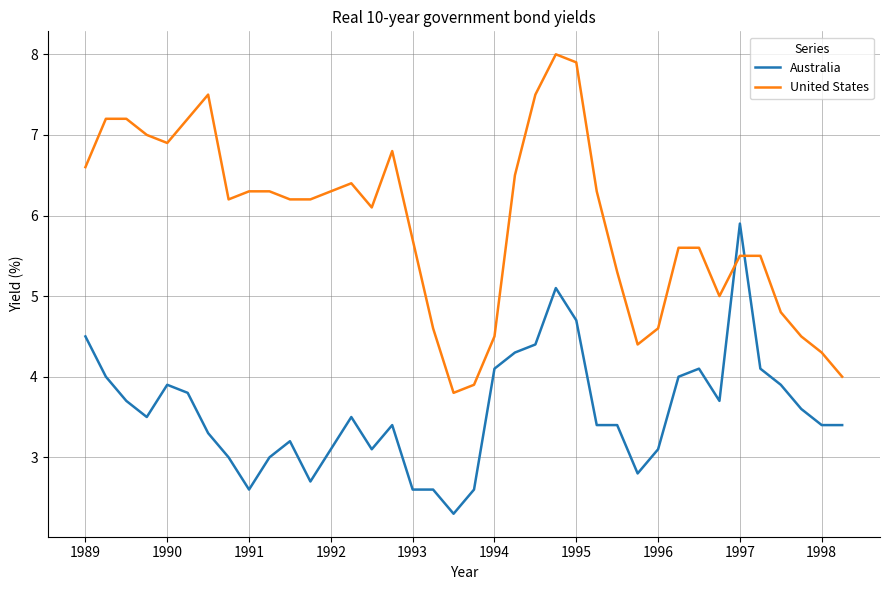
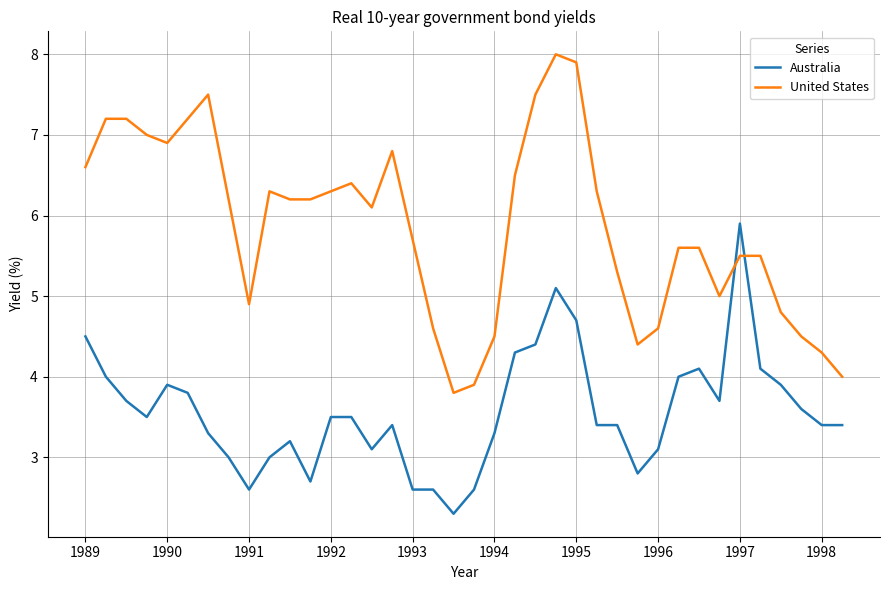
  {
    "Australia": {
      "1989": 4.5,
      "1990": 3.9,
      "1991": 2.6,
-     "1992": 3.1,
+     "1992": 3.5,
      "1993": 2.6,
-     "1994": 4.1,
+     "1994": 3.3,
      "1995": 4.7,
      "1996": 3.1,
      "1997": 5.9,
      "1998": 3.4
    },
    "United States": {
      "1989": 6.6,
      "1990": 6.9,
-     "1991": 6.3,
+     "1991": 4.9,
      "1992": 6.3,
      "1993": 5.7,
      "1994": 4.5,
      "1995": 7.9,
      "1996": 4.6,
      "1997": 5.5,
      "1998": 4.3
    }
  }
